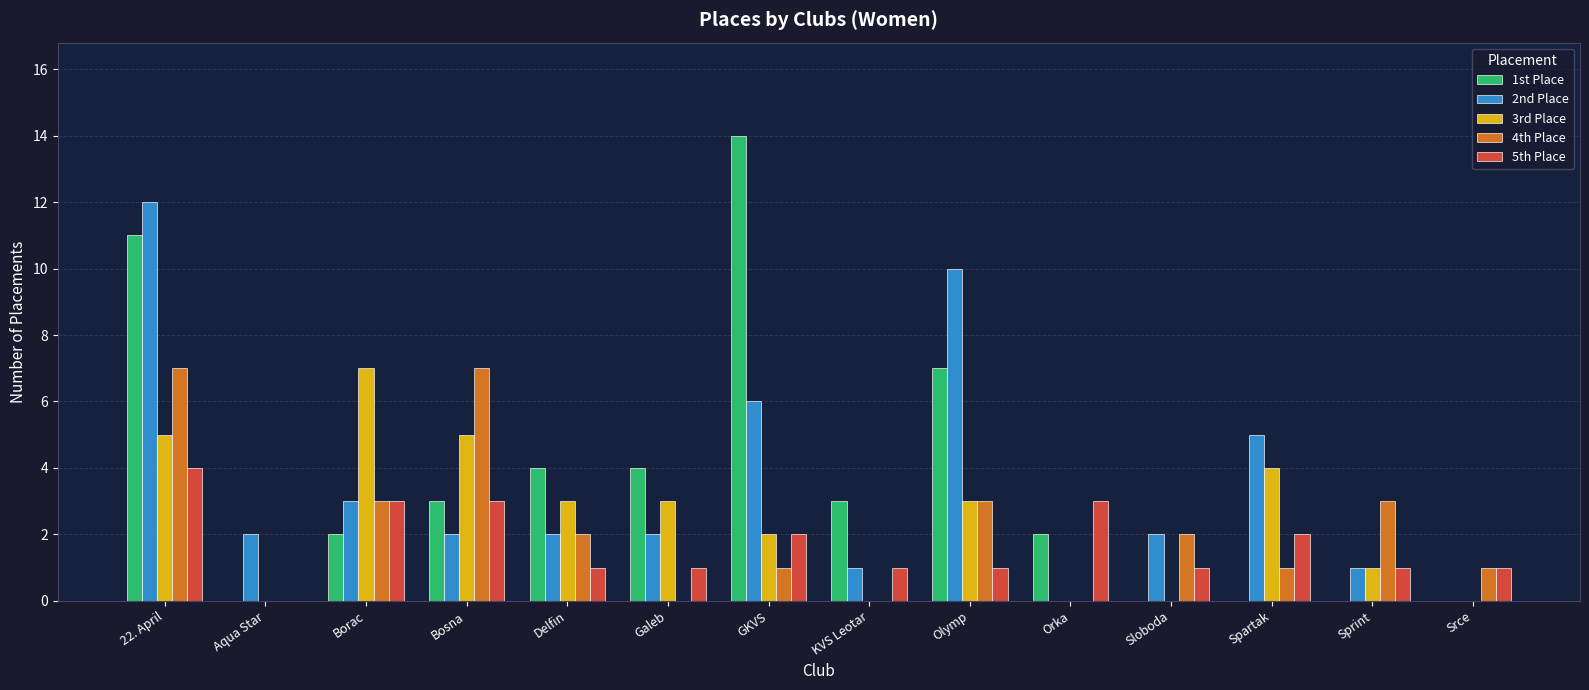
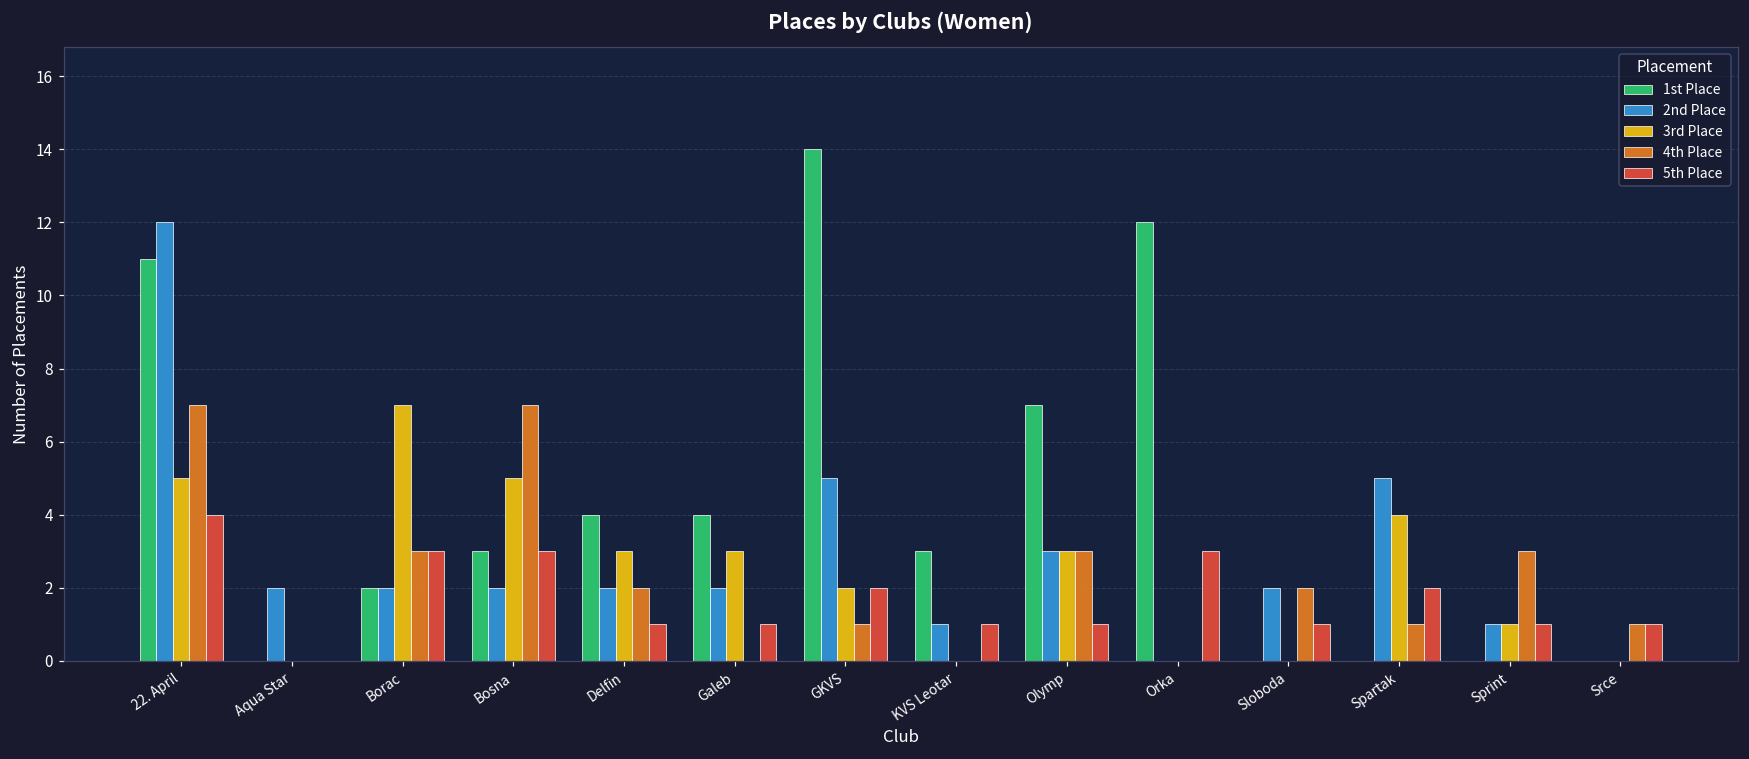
  {
    "1st Place": {
      "22. April": 11,
      "Aqua Star": 0,
      "Borac": 2,
      "Bosna": 3,
      "Delfin": 4,
      "Galeb": 4,
      "GKVS": 14,
      "KVS Leotar": 3,
      "Olymp": 7,
-     "Orka": 2,
+     "Orka": 12,
      "Sloboda": 0,
      "Spartak": 0,
      "Sprint": 0,
      "Srce": 0
    },
    "2nd Place": {
      "22. April": 12,
      "Aqua Star": 2,
-     "Borac": 3,
+     "Borac": 2,
      "Bosna": 2,
      "Delfin": 2,
      "Galeb": 2,
-     "GKVS": 6,
+     "GKVS": 5,
      "KVS Leotar": 1,
-     "Olymp": 10,
+     "Olymp": 3,
      "Orka": 0,
      "Sloboda": 2,
      "Spartak": 5,
      "Sprint": 1,
      "Srce": 0
    },
    "3rd Place": {
      "22. April": 5,
      "Aqua Star": 0,
      "Borac": 7,
      "Bosna": 5,
      "Delfin": 3,
      "Galeb": 3,
      "GKVS": 2,
      "KVS Leotar": 0,
      "Olymp": 3,
      "Orka": 0,
      "Sloboda": 0,
      "Spartak": 4,
      "Sprint": 1,
      "Srce": 0
    }
  }
